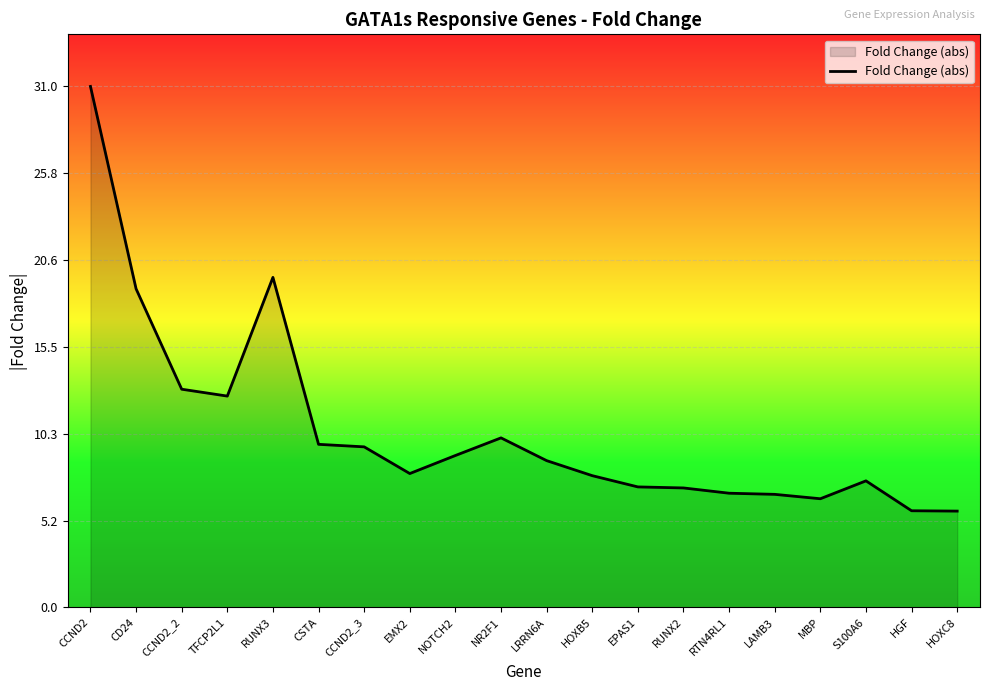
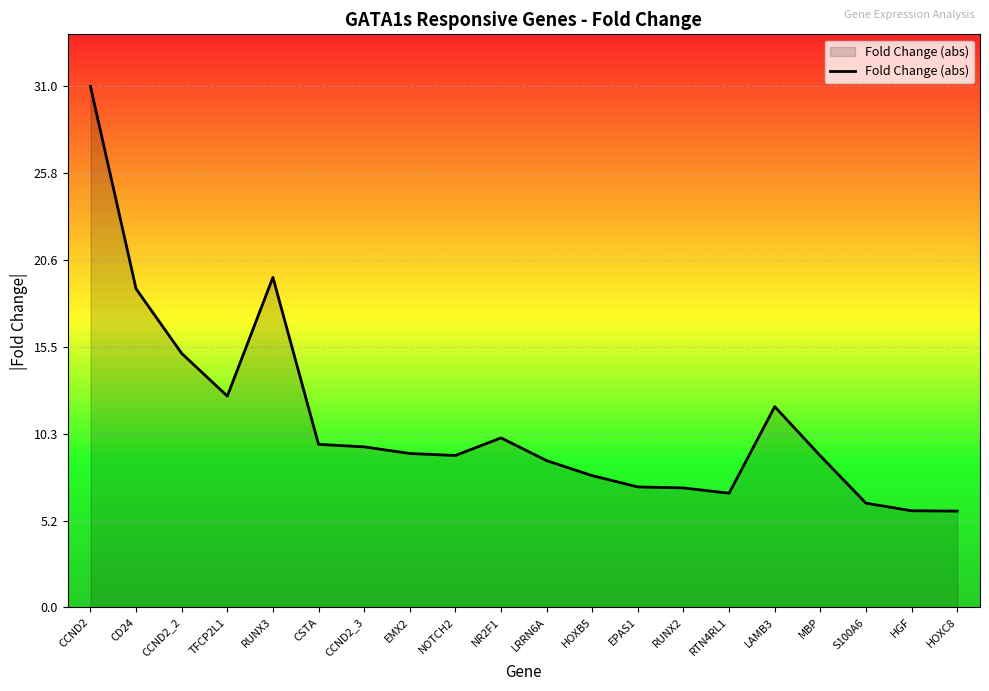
  {
    "CCND2": 31.0,
    "CD24": 18.9,
-   "CCND2_2": 13.0,
+   "CCND2_2": 15.1,
    "TFCP2L1": 12.6,
    "RUNX3": 19.6,
    "CSTA": 9.7,
    "CCND2_3": 9.5,
-   "EMX2": 8.0,
+   "EMX2": 9.1,
    "NOTCH2": 9.0,
    "NR2F1": 10.1,
    "LRRN6A": 8.7,
    "HOXB5": 7.8,
    "EPAS1": 7.2,
    "RUNX2": 7.1,
    "RTN4RL1": 6.8,
-   "LAMB3": 6.7,
-   "MBP": 6.5,
-   "S100A6": 7.5,
+   "LAMB3": 11.9,
+   "MBP": 9.0,
+   "S100A6": 6.2,
    "HGF": 5.7,
    "HOXC8": 5.7
  }
